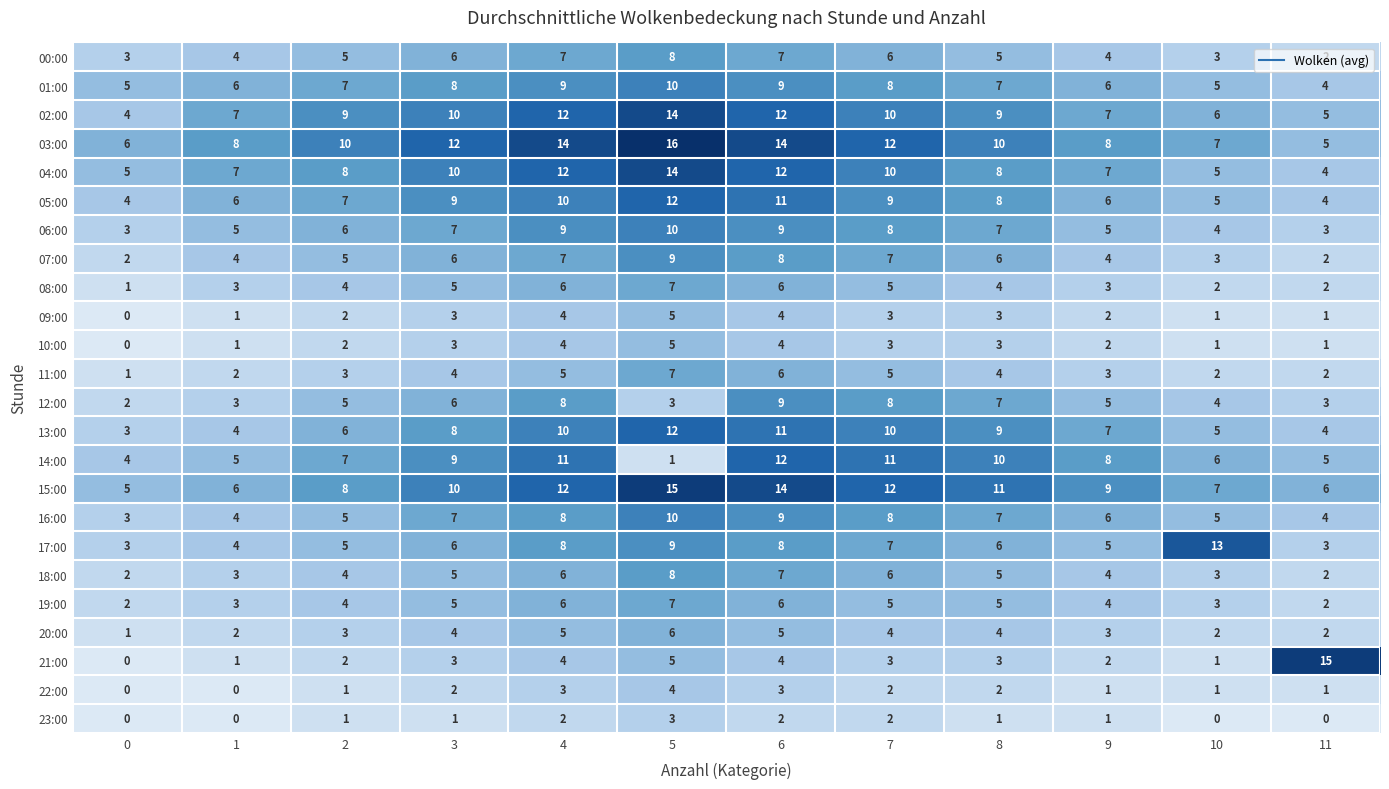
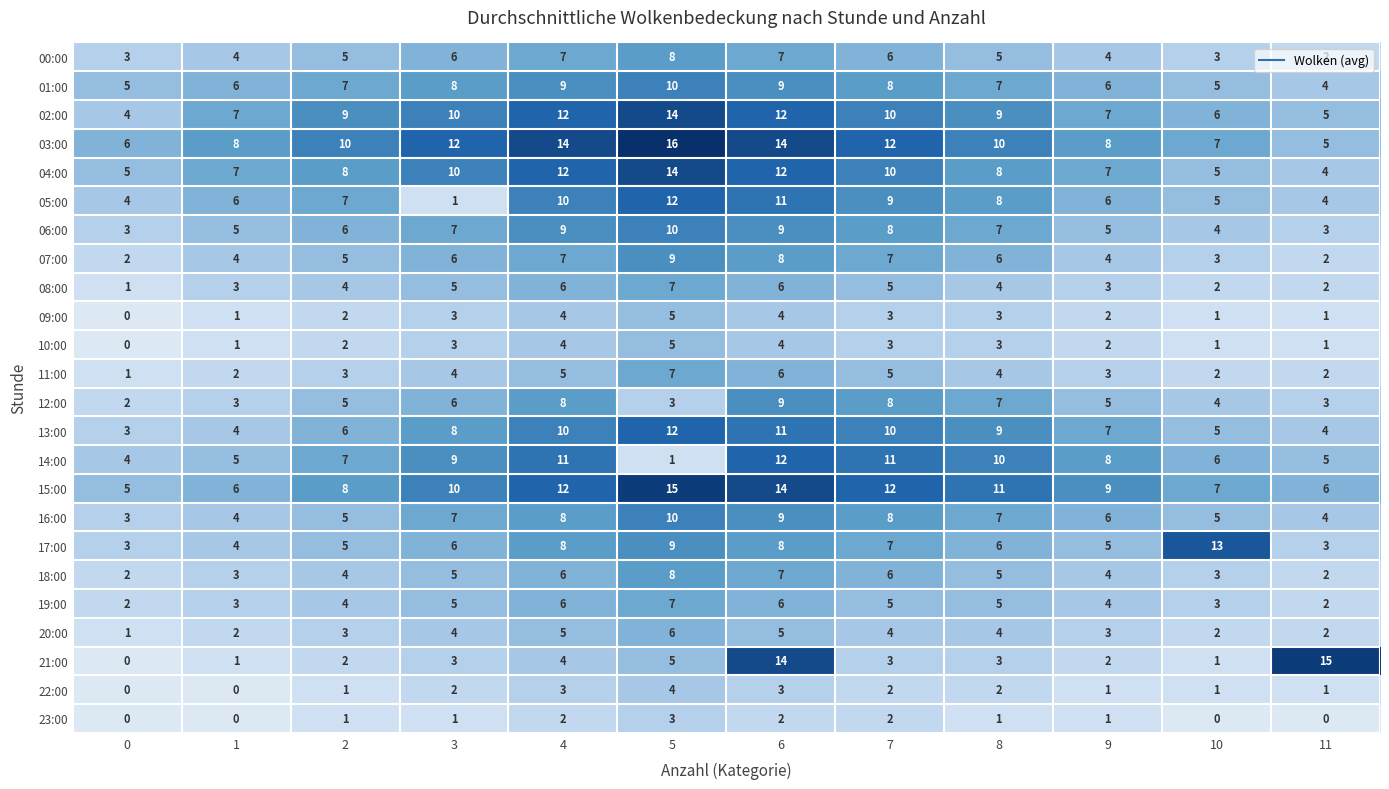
  {
    "05:00": {
      "0": 4,
      "1": 6,
      "2": 7,
-     "3": 9,
+     "3": 1,
      "4": 10,
      "5": 12,
      "6": 11,
      "7": 9,
      "8": 8,
      "9": 6,
      "10": 5,
      "11": 4
    },
    "21:00": {
      "0": 0,
      "1": 1,
      "2": 2,
      "3": 3,
      "4": 4,
      "5": 5,
-     "6": 4,
+     "6": 14,
      "7": 3,
      "8": 3,
      "9": 2,
      "10": 1,
      "11": 15
    }
  }
